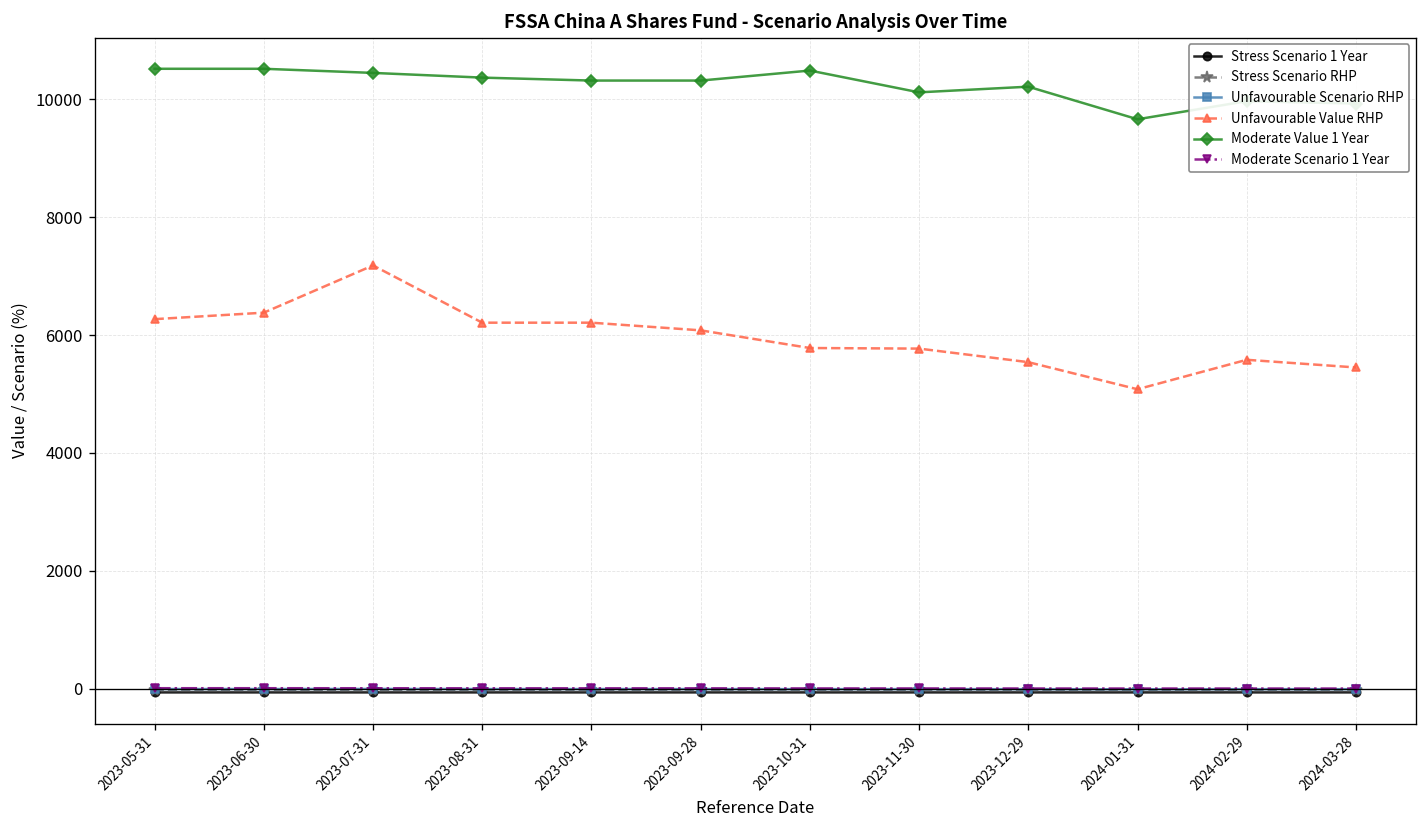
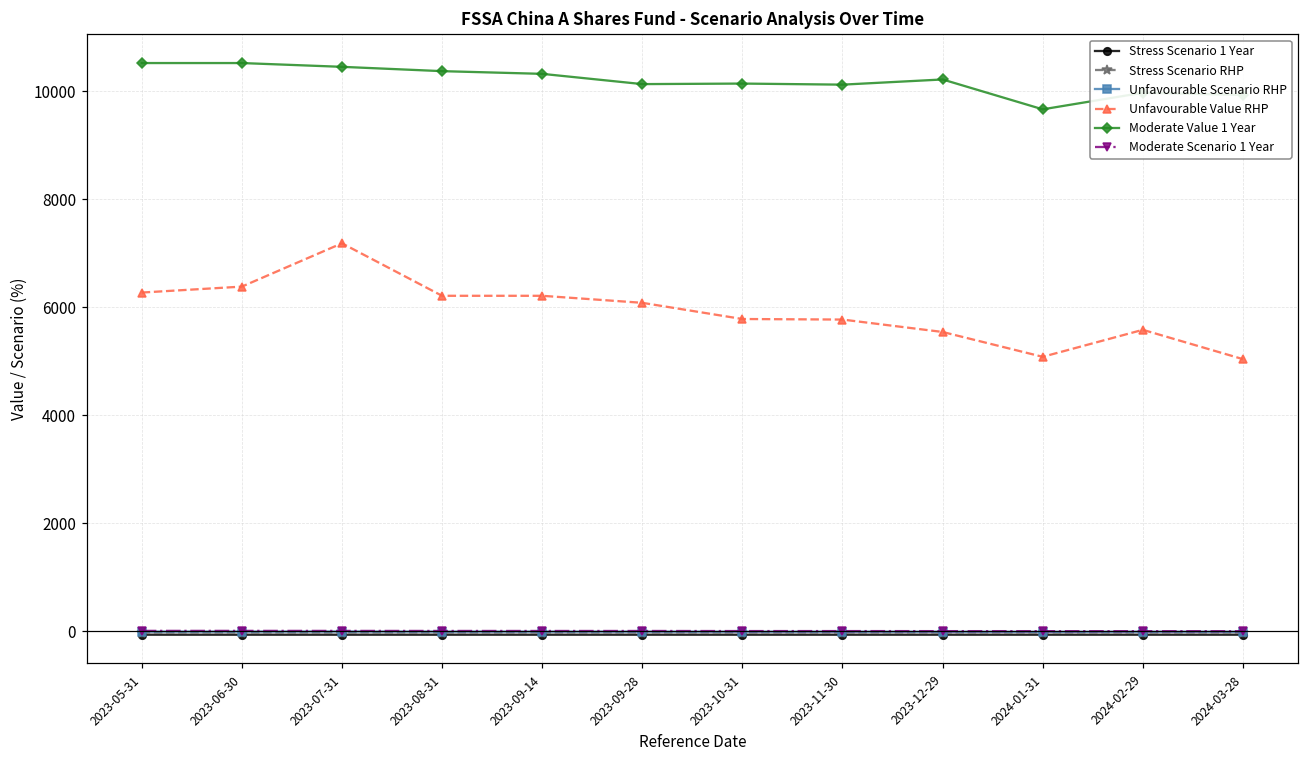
  {
    "Unfavourable Value RHP": {
      "2023-05-31": 6300,
      "2023-06-30": 6400,
      "2023-07-31": 7200,
      "2023-08-31": 6200,
      "2023-09-14": 6200,
      "2023-09-28": 6100,
      "2023-10-31": 5800,
      "2023-11-30": 5800,
      "2023-12-29": 5500,
      "2024-01-31": 5100,
      "2024-02-29": 5600,
-     "2024-03-28": 5500
+     "2024-03-28": 5000
    },
    "Moderate Value 1 Year": {
      "2023-05-31": 10500,
      "2023-06-30": 10500,
      "2023-07-31": 10500,
      "2023-08-31": 10400,
      "2023-09-14": 10300,
-     "2023-09-28": 10300,
-     "2023-10-31": 10500,
+     "2023-09-28": 10100,
+     "2023-10-31": 10100,
      "2023-11-30": 10100,
      "2023-12-29": 10200,
      "2024-01-31": 9700
    }
  }
